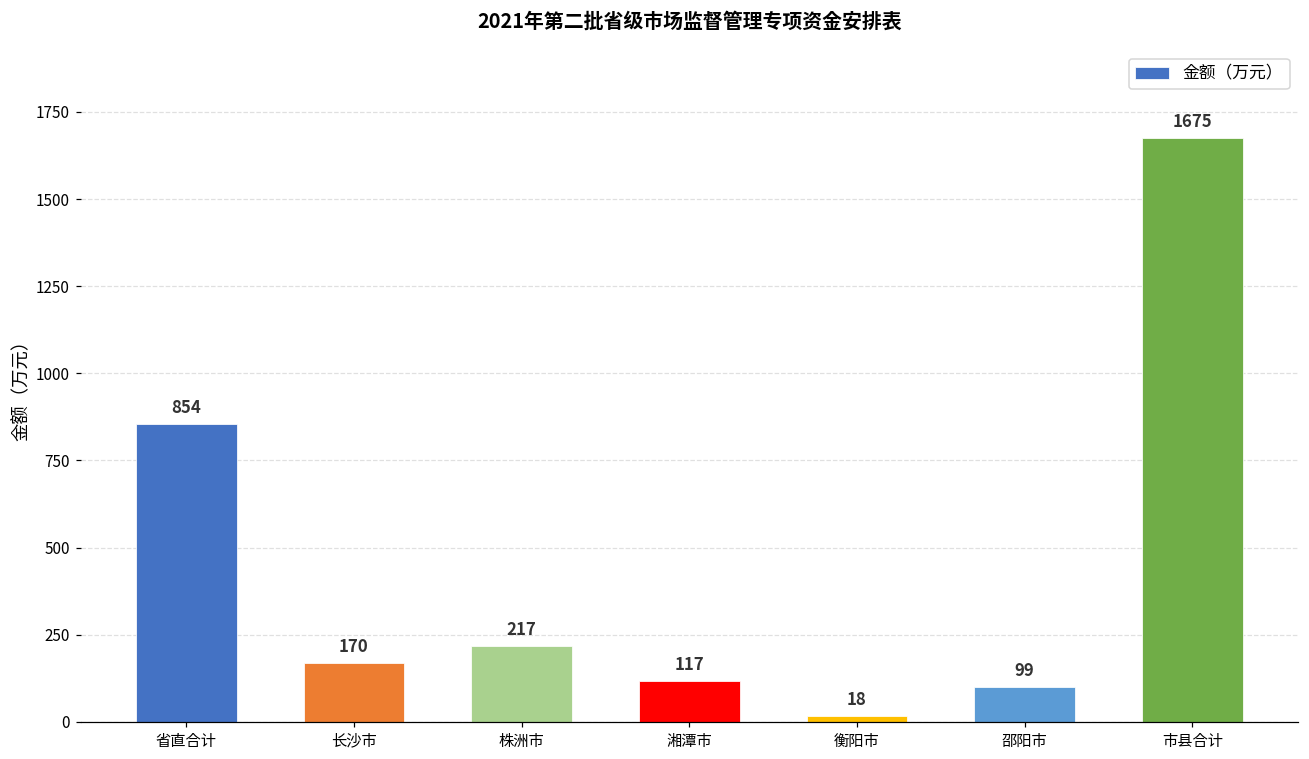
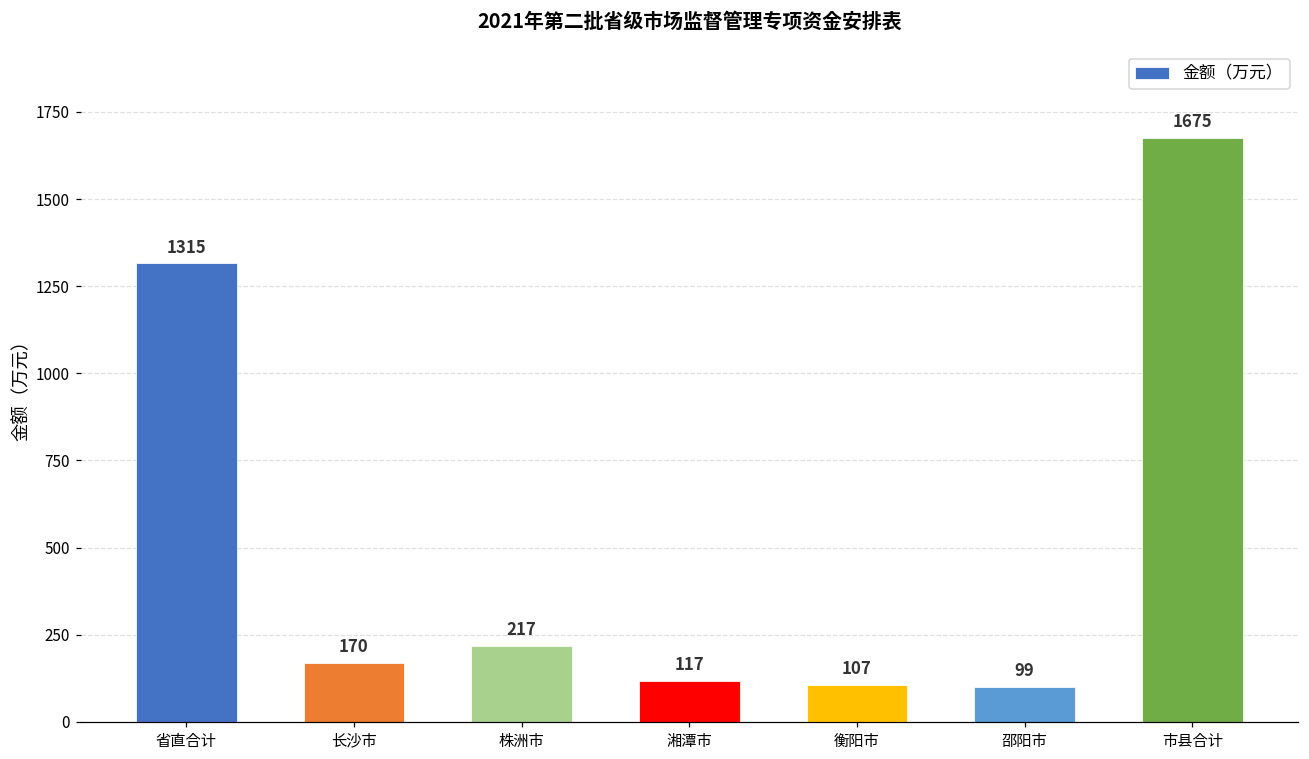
  {
-   "省直合计": 854,
+   "省直合计": 1315,
    "长沙市": 170,
    "株洲市": 217,
    "湘潭市": 117,
-   "衡阳市": 18,
+   "衡阳市": 107,
    "邵阳市": 99,
    "市县合计": 1675
  }
